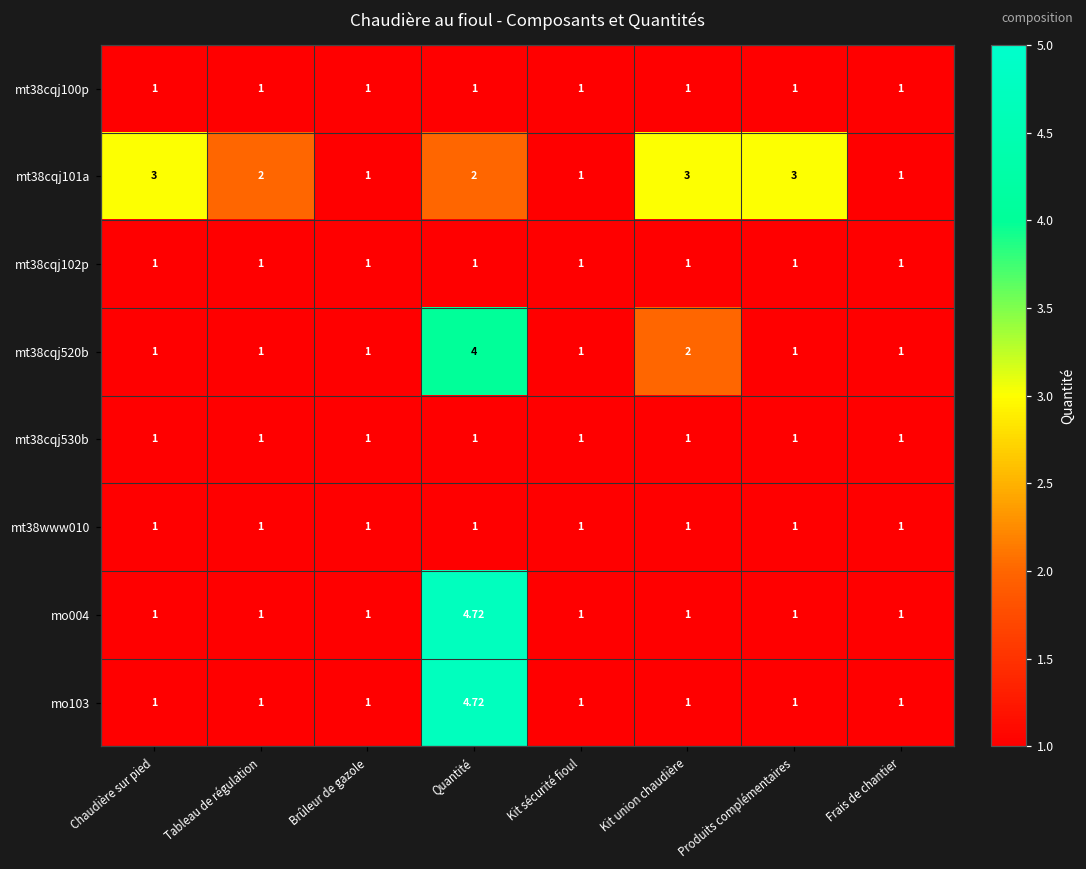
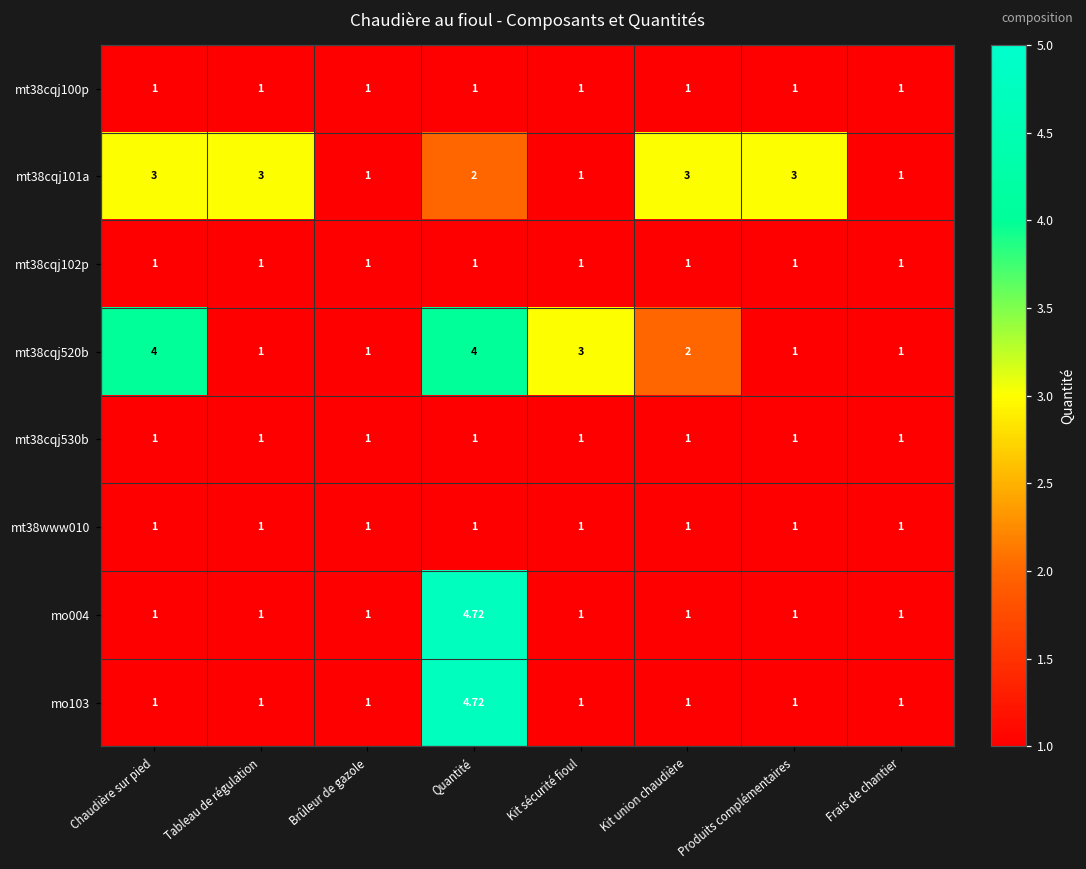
  {
    "mt38cqj100p": {
      "Chaudière sur pied": 1,
      "Tableau de régulation": 1,
      "Brûleur de gazole": 1,
      "Quantité": 1,
      "Kit sécurité fioul": 1,
      "Kit union chaudière": 1,
      "Produits complémentaires": 1,
      "Frais de chantier": 1
    },
    "mt38cqj101a": {
      "Chaudière sur pied": 3,
-     "Tableau de régulation": 2,
+     "Tableau de régulation": 3,
      "Brûleur de gazole": 1,
      "Quantité": 2,
      "Kit sécurité fioul": 1,
      "Kit union chaudière": 3,
      "Produits complémentaires": 3,
      "Frais de chantier": 1
    },
    "mt38cqj102p": {
      "Chaudière sur pied": 1,
      "Tableau de régulation": 1,
      "Brûleur de gazole": 1,
      "Quantité": 1,
      "Kit sécurité fioul": 1,
      "Kit union chaudière": 1,
      "Produits complémentaires": 1,
      "Frais de chantier": 1
    },
    "mt38cqj520b": {
-     "Chaudière sur pied": 1,
+     "Chaudière sur pied": 4,
      "Tableau de régulation": 1,
      "Brûleur de gazole": 1,
      "Quantité": 4,
-     "Kit sécurité fioul": 1,
+     "Kit sécurité fioul": 3,
      "Kit union chaudière": 2,
      "Produits complémentaires": 1,
      "Frais de chantier": 1
    },
    "mt38cqj530b": {
      "Chaudière sur pied": 1,
      "Tableau de régulation": 1,
      "Brûleur de gazole": 1,
      "Quantité": 1,
      "Kit sécurité fioul": 1,
      "Kit union chaudière": 1,
      "Produits complémentaires": 1,
      "Frais de chantier": 1
    },
    "mt38www010": {
      "Chaudière sur pied": 1,
      "Tableau de régulation": 1,
      "Brûleur de gazole": 1,
      "Quantité": 1,
      "Kit sécurité fioul": 1,
      "Kit union chaudière": 1,
      "Produits complémentaires": 1,
      "Frais de chantier": 1
    },
    "mo004": {
      "Chaudière sur pied": 1,
      "Tableau de régulation": 1,
      "Brûleur de gazole": 1,
      "Quantité": 4.72,
      "Kit sécurité fioul": 1,
      "Kit union chaudière": 1,
      "Produits complémentaires": 1,
      "Frais de chantier": 1
    },
    "mo103": {
      "Chaudière sur pied": 1,
      "Tableau de régulation": 1,
      "Brûleur de gazole": 1,
      "Quantité": 4.72,
      "Kit sécurité fioul": 1,
      "Kit union chaudière": 1,
      "Produits complémentaires": 1,
      "Frais de chantier": 1
    }
  }
